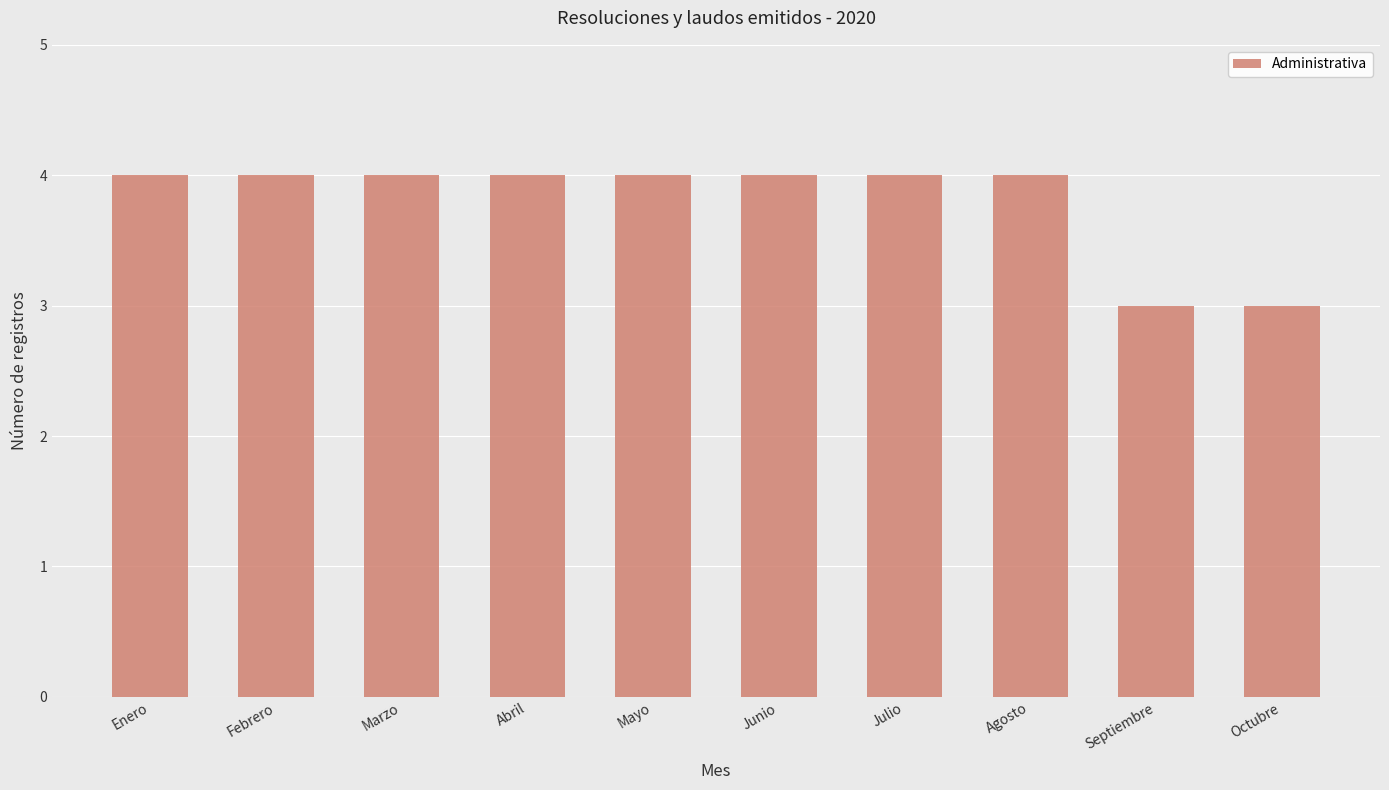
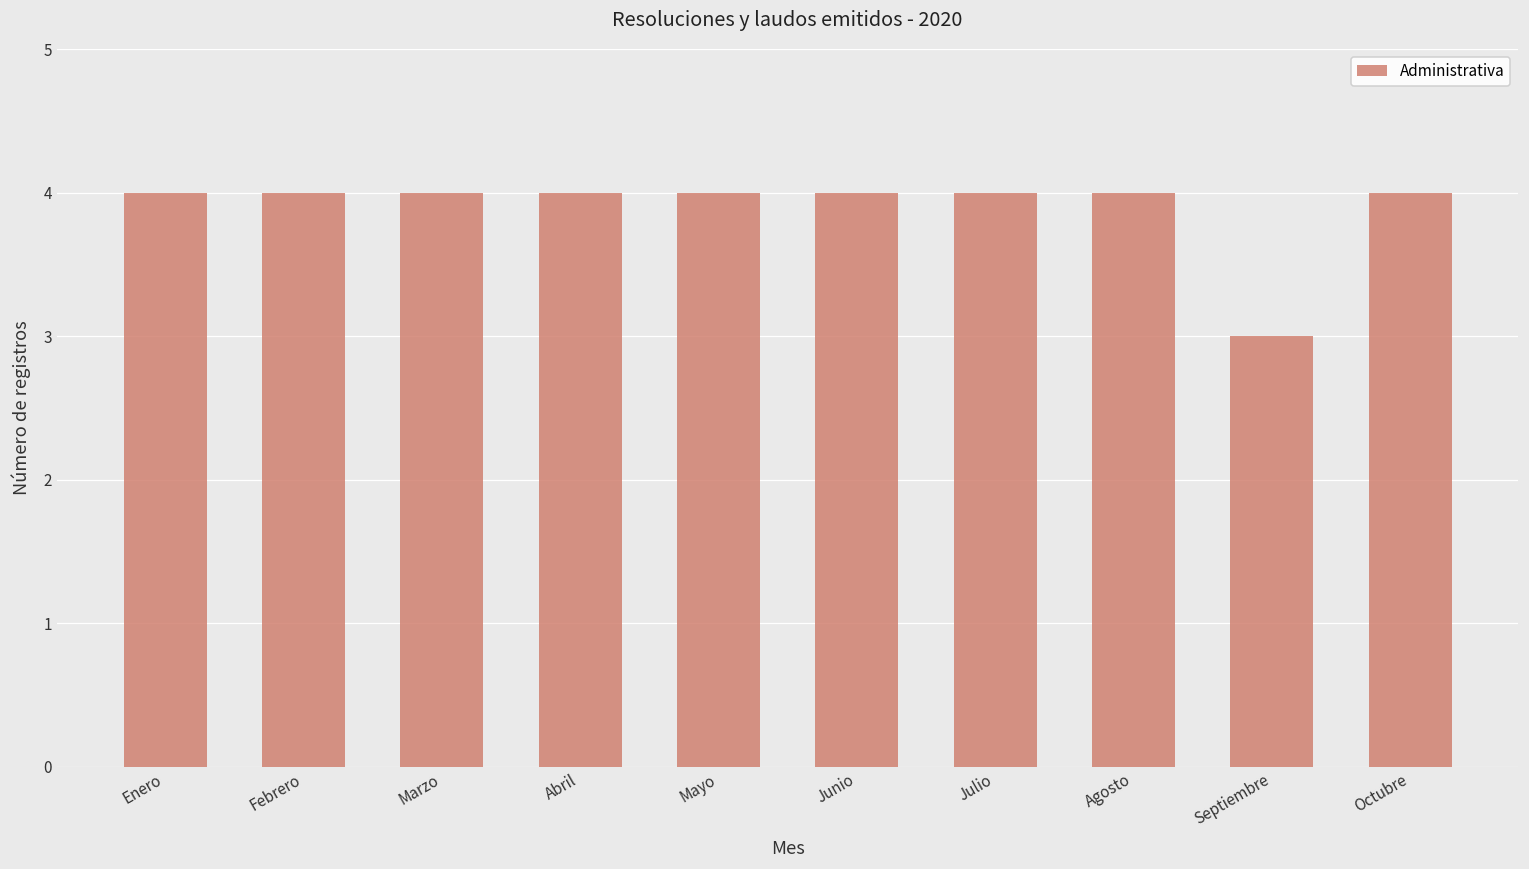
  {
    "Enero": 4,
    "Febrero": 4,
    "Marzo": 4,
    "Abril": 4,
    "Mayo": 4,
    "Junio": 4,
    "Julio": 4,
    "Agosto": 4,
    "Septiembre": 3,
-   "Octubre": 3
+   "Octubre": 4
  }
